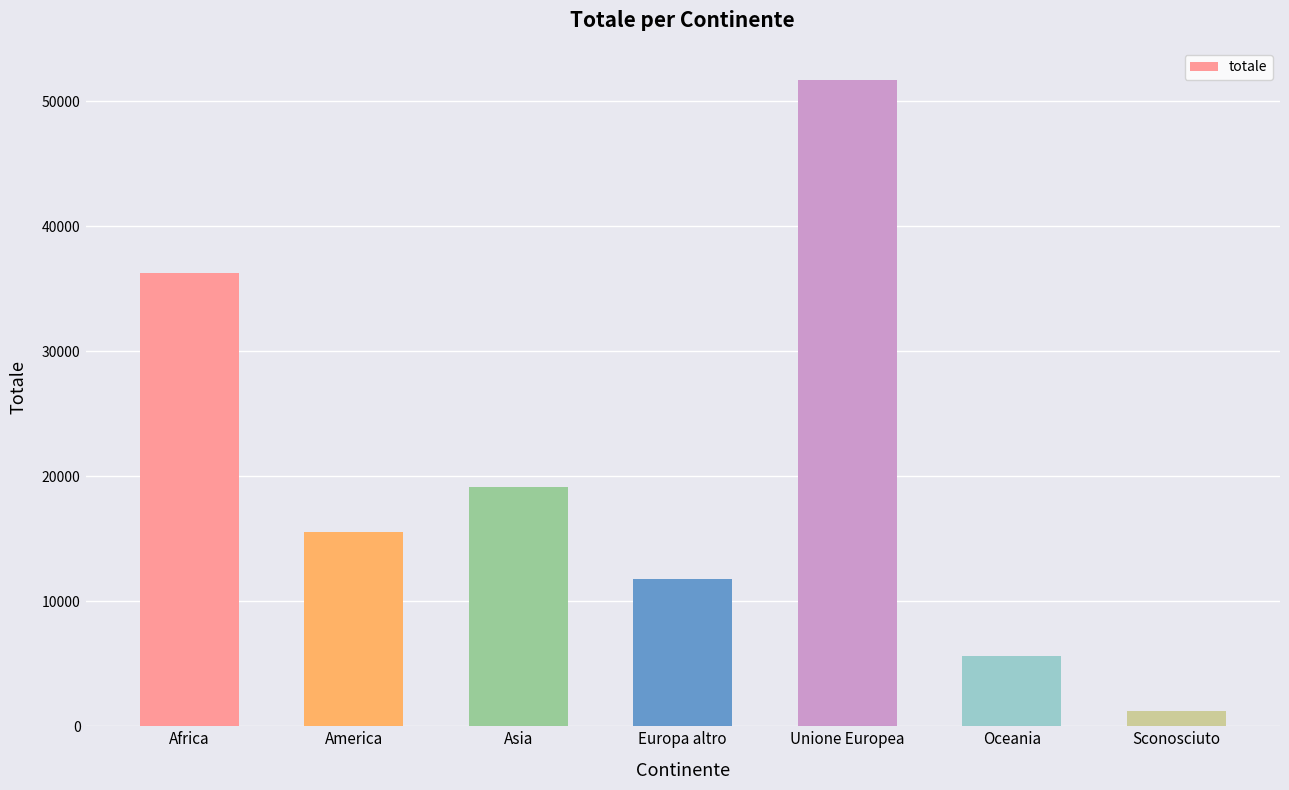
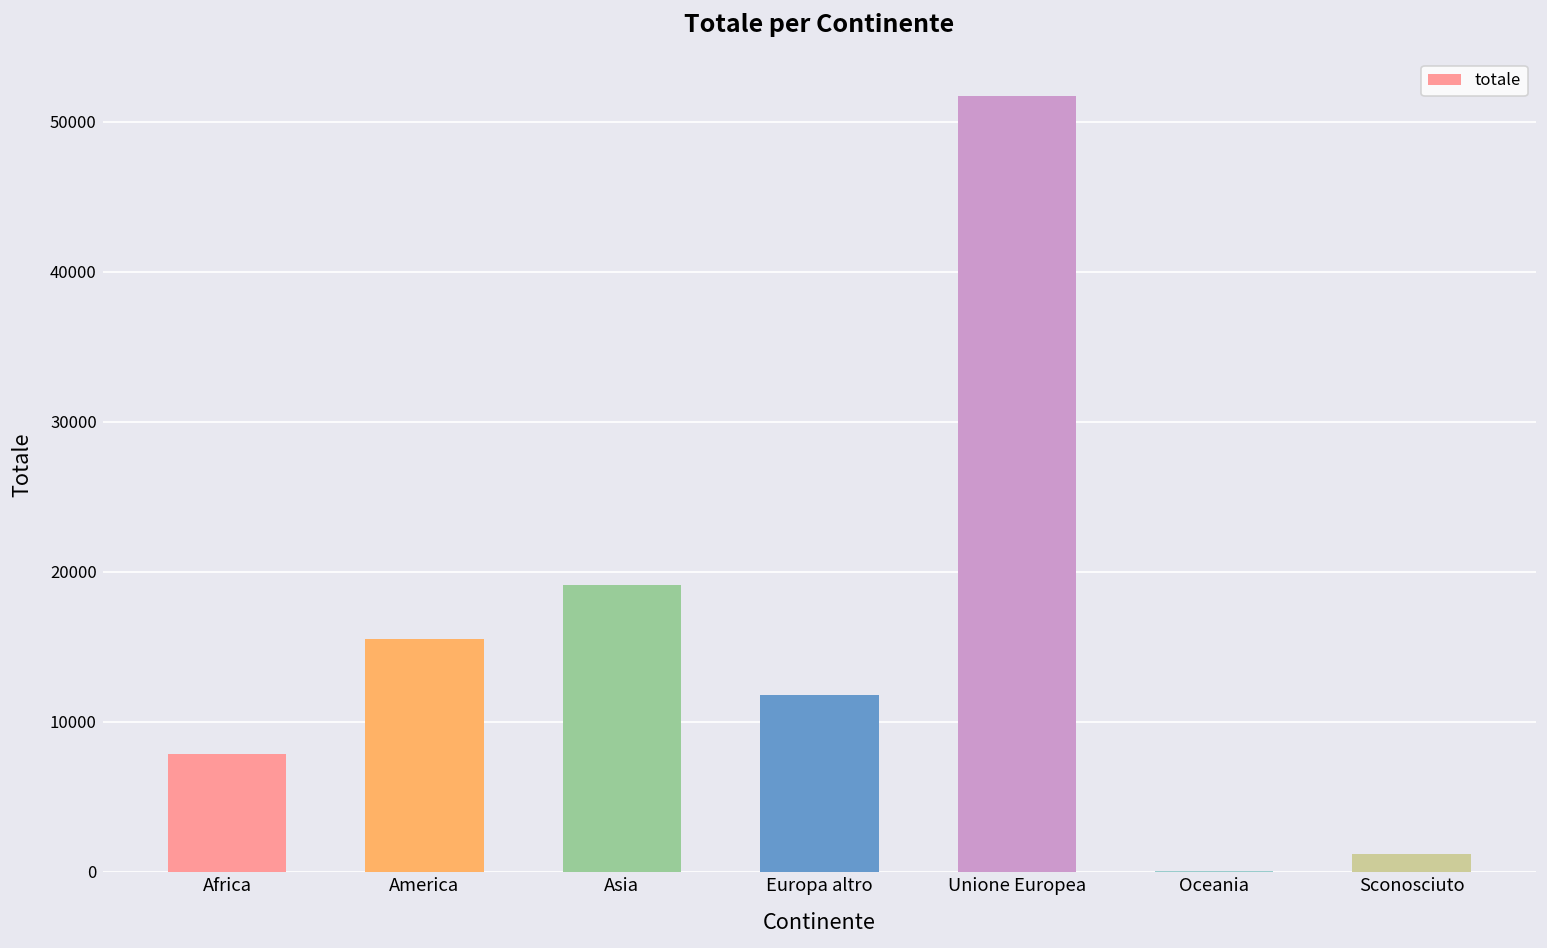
  {
-   "Africa": 36200,
+   "Africa": 7800,
    "America": 15500,
    "Asia": 19100,
    "Europa altro": 11800,
    "Unione Europea": 51700,
-   "Oceania": 5600,
+   "Oceania": 0,
    "Sconosciuto": 1200
  }
